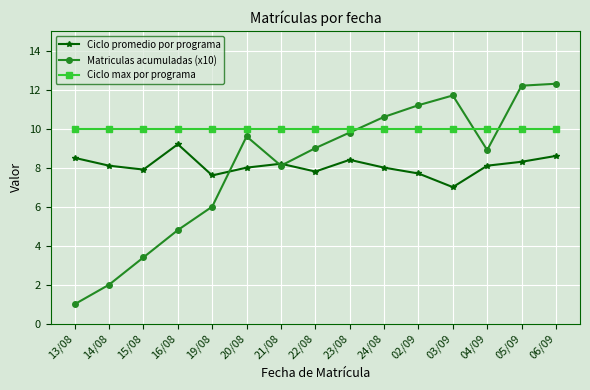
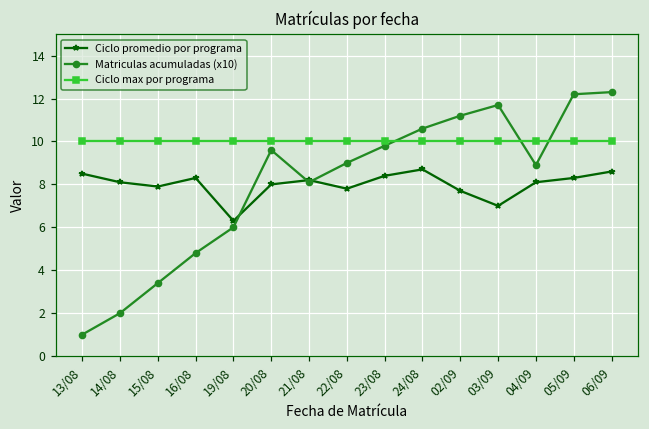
  {
    "Ciclo promedio por programa": {
      "13/08": 8.5,
      "14/08": 8.1,
      "15/08": 7.9,
-     "16/08": 9.2,
-     "19/08": 7.6,
+     "16/08": 8.3,
+     "19/08": 6.3,
      "20/08": 8.0,
      "22/08": 7.8,
      "23/08": 8.4,
-     "24/08": 8.0,
+     "24/08": 8.7,
      "02/09": 7.7,
      "03/09": 7.0,
      "04/09": 8.1,
      "05/09": 8.3,
      "06/09": 8.6
    },
    "Matriculas acumuladas (x10)": {
      "13/08": 1.0,
      "14/08": 2.0,
      "15/08": 3.4,
      "16/08": 4.8,
      "19/08": 6.0,
      "20/08": 9.6,
      "22/08": 9.0,
      "23/08": 9.8,
      "24/08": 10.6,
      "02/09": 11.2,
      "03/09": 11.7,
      "04/09": 8.9,
      "05/09": 12.2,
      "06/09": 12.3
    },
    "Ciclo max por programa": {
      "13/08": 10.0,
      "14/08": 10.0,
      "15/08": 10.0,
      "16/08": 10.0,
      "19/08": 10.0,
      "20/08": 10.0,
      "21/08": 10.0,
      "22/08": 10.0,
      "23/08": 10.0,
      "24/08": 10.0,
      "02/09": 10.0,
      "03/09": 10.0,
      "04/09": 10.0,
      "05/09": 10.0,
      "06/09": 10.0
    }
  }
